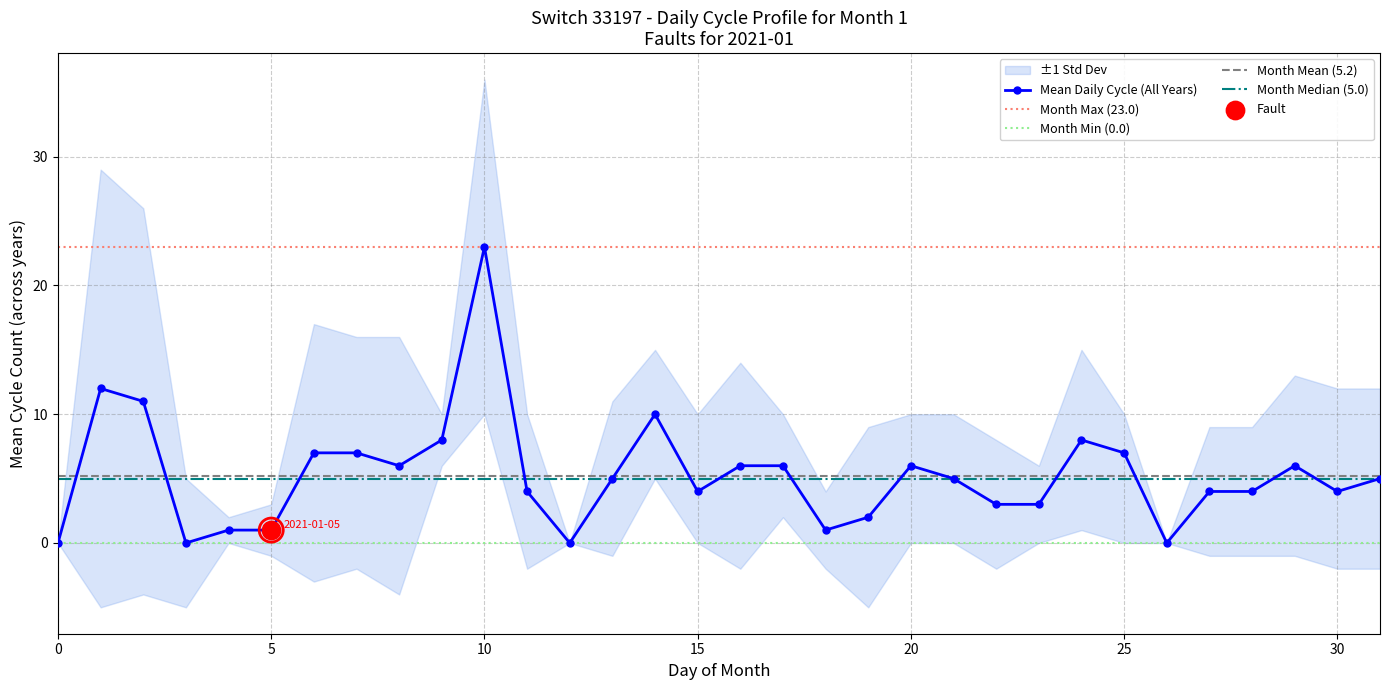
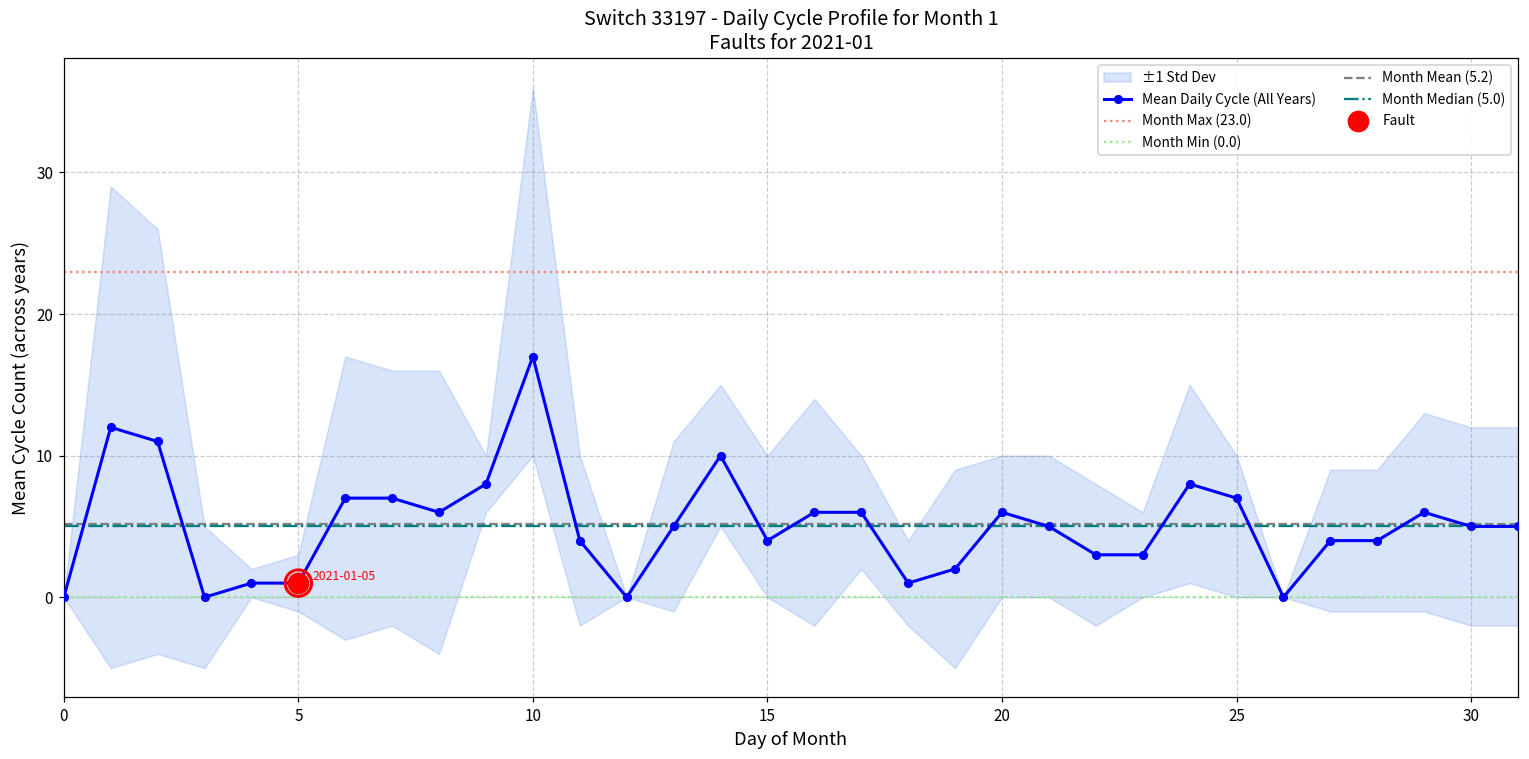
  {
    "Mean Daily Cycle (All Years)": {
-     "10": 23,
+     "10": 17,
      "15": 4,
      "20": 6,
      "25": 7,
-     "30": 4
+     "30": 5
    }
  }
